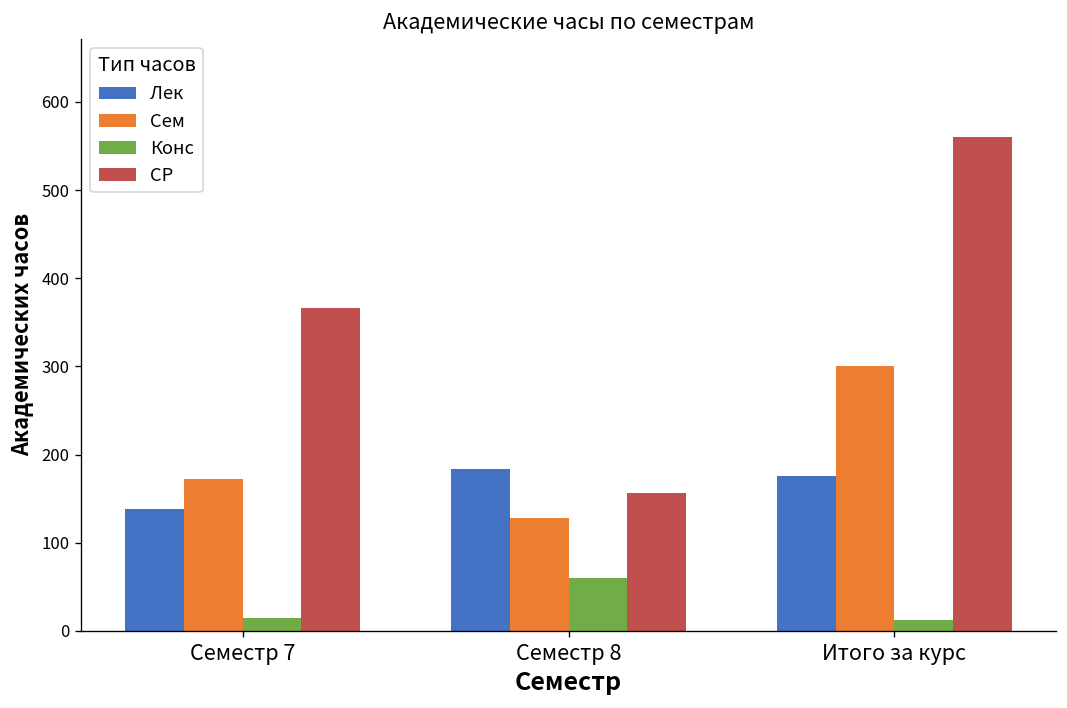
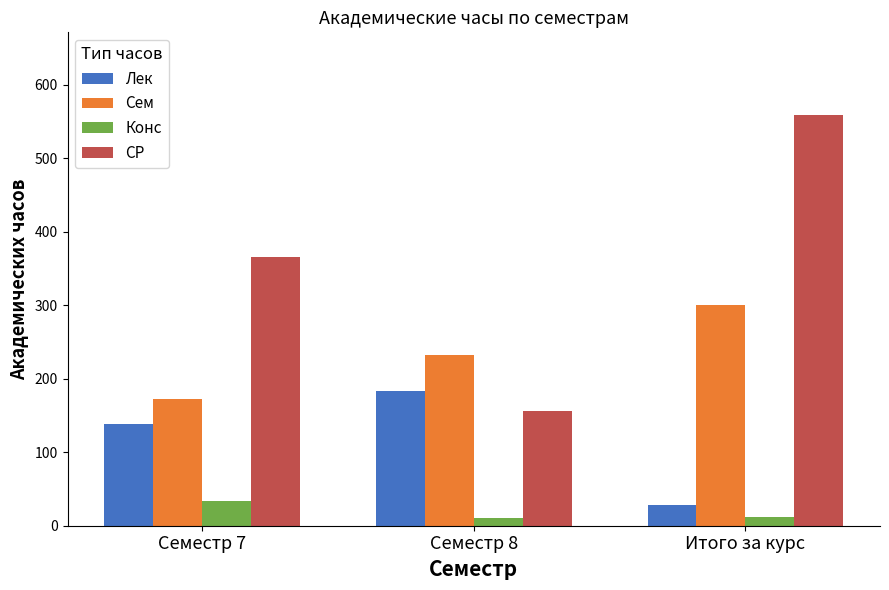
  {
    "Лек": {
      "Семестр 7": 140,
      "Семестр 8": 180,
-     "Итого за курс": 180
+     "Итого за курс": 30
    },
    "Сем": {
      "Семестр 7": 170,
-     "Семестр 8": 130,
+     "Семестр 8": 230,
      "Итого за курс": 300
    },
    "Конс": {
-     "Семестр 7": 20,
-     "Семестр 8": 60,
+     "Семестр 7": 30,
+     "Семестр 8": 10,
      "Итого за курс": 10
    },
    "СР": {
      "Семестр 7": 370,
      "Семестр 8": 160,
      "Итого за курс": 560
    }
  }
